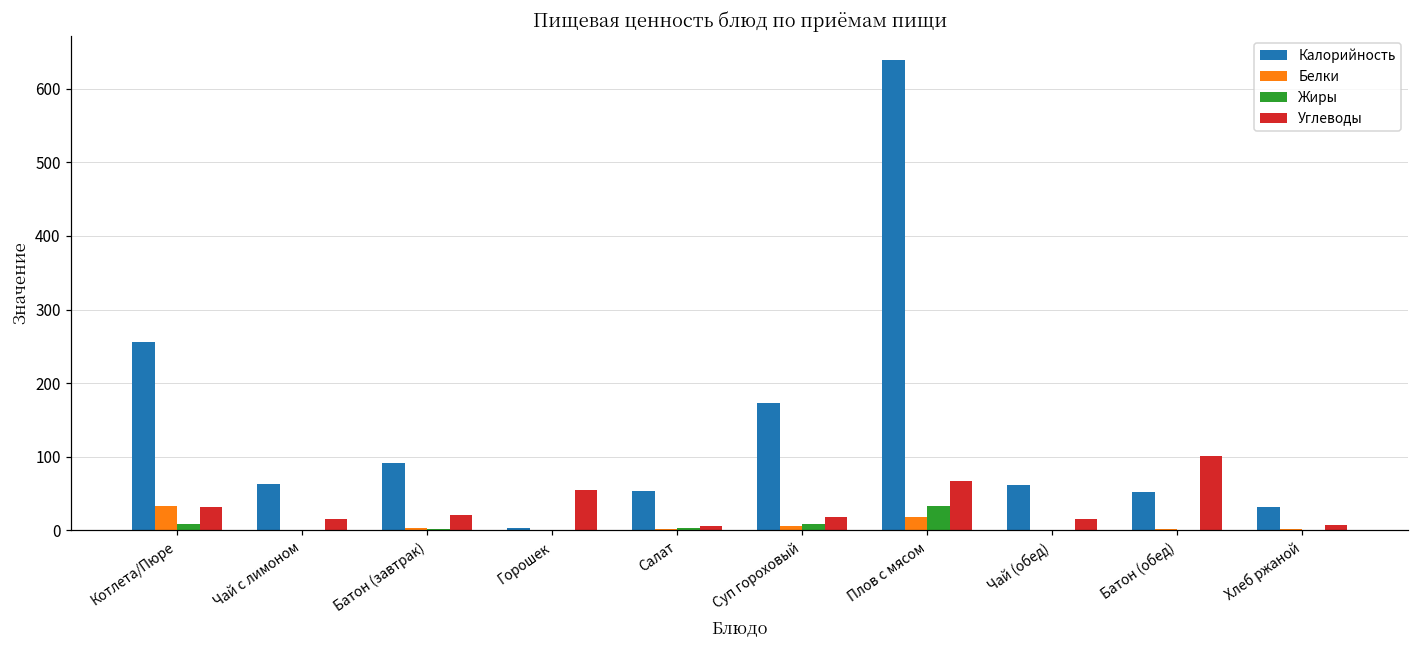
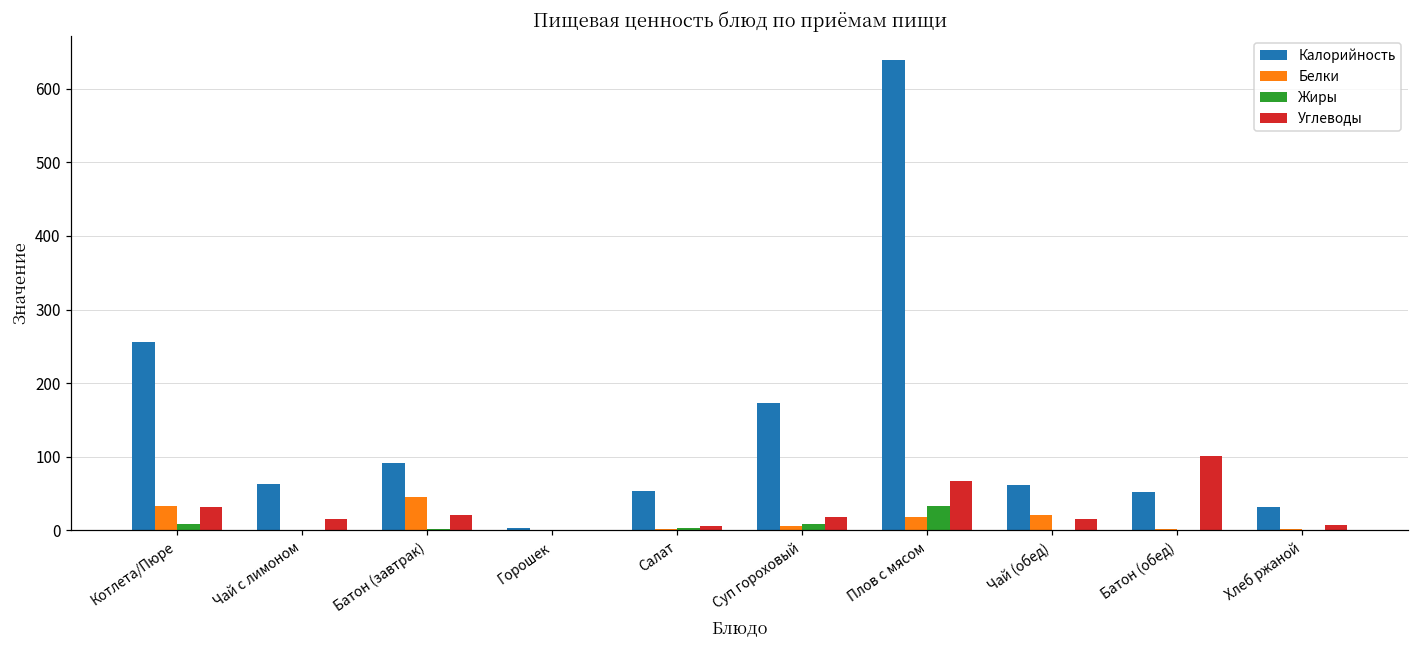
  {
    "Калорийность": {
      "Котлета/Пюре": 260,
      "Чай с лимоном": 60,
      "Батон (завтрак)": 90,
      "Салат": 50,
      "Суп гороховый": 170,
      "Плов с мясом": 640,
      "Чай (обед)": 60,
      "Батон (обед)": 50,
      "Хлеб ржаной": 30
    },
    "Белки": {
      "Котлета/Пюре": 30,
-     "Батон (завтрак)": 0,
+     "Батон (завтрак)": 50,
      "Суп гороховый": 10,
      "Плов с мясом": 20,
-     "Чай (обед)": 0
+     "Чай (обед)": 20
    },
    "Жиры": {
      "Котлета/Пюре": 10,
      "Суп гороховый": 10,
      "Плов с мясом": 30,
      "Хлеб ржаной": 0
    },
    "Углеводы": {
      "Котлета/Пюре": 30,
      "Чай с лимоном": 20,
      "Батон (завтрак)": 20,
-     "Горошек": 60,
+     "Горошек": 0,
      "Салат": 10,
      "Суп гороховый": 20,
      "Плов с мясом": 70,
      "Чай (обед)": 20,
      "Батон (обед)": 100,
      "Хлеб ржаной": 10
    }
  }
